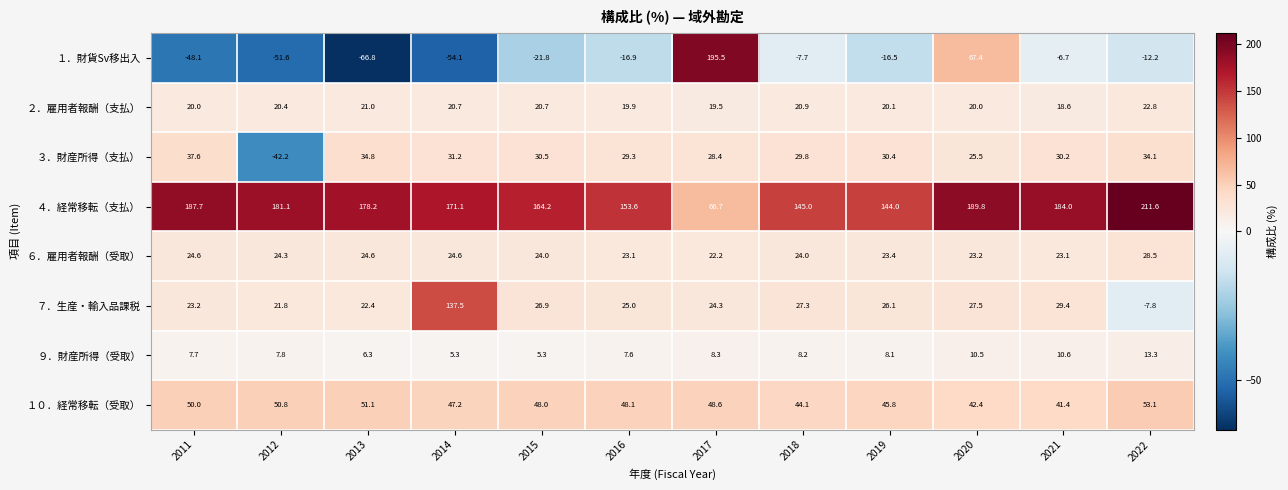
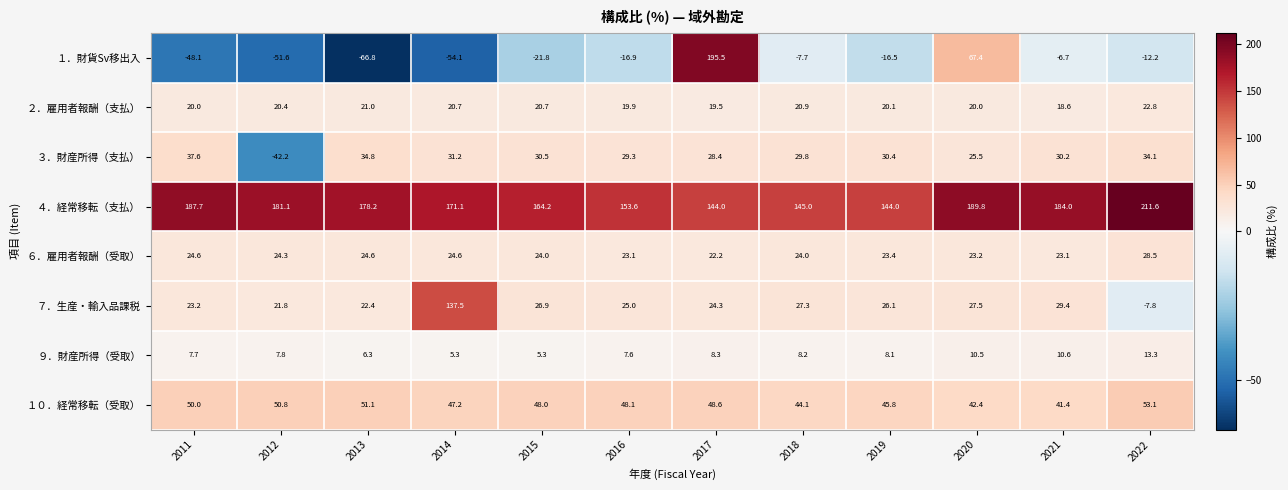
  {
    "１．財貨Sv移出入": {
      "2011": -48.1,
      "2012": -51.6,
      "2013": -66.8,
      "2014": -54.1,
      "2015": -21.8,
      "2016": -16.9,
      "2017": 195.5,
      "2018": -7.7,
      "2019": -16.5,
      "2020": 67.4,
      "2021": -6.7,
      "2022": -12.2
    },
    "２．雇用者報酬（支払）": {
      "2011": 20.0,
      "2012": 20.4,
      "2013": 21.0,
      "2014": 20.7,
      "2015": 20.7,
      "2016": 19.9,
      "2017": 19.5,
      "2018": 20.9,
      "2019": 20.1,
      "2020": 20.0,
      "2021": 18.6,
      "2022": 22.8
    },
    "３．財産所得（支払）": {
      "2011": 37.6,
      "2012": -42.2,
      "2013": 34.8,
      "2014": 31.2,
      "2015": 30.5,
      "2016": 29.3,
      "2017": 28.4,
      "2018": 29.8,
      "2019": 30.4,
      "2020": 25.5,
      "2021": 30.2,
      "2022": 34.1
    },
    "４．経常移転（支払）": {
      "2011": 187.7,
      "2012": 181.1,
      "2013": 178.2,
      "2014": 171.1,
      "2015": 164.2,
      "2016": 153.6,
-     "2017": 66.7,
+     "2017": 144.0,
      "2018": 145.0,
      "2019": 144.0,
      "2020": 189.8,
      "2021": 184.0,
      "2022": 211.6
    },
    "６．雇用者報酬（受取）": {
      "2011": 24.6,
      "2012": 24.3,
      "2013": 24.6,
      "2014": 24.6,
      "2015": 24.0,
      "2016": 23.1,
      "2017": 22.2,
      "2018": 24.0,
      "2019": 23.4,
      "2020": 23.2,
      "2021": 23.1,
      "2022": 28.5
    },
    "７．生産・輸入品課税": {
      "2011": 23.2,
      "2012": 21.8,
      "2013": 22.4,
      "2014": 137.5,
      "2015": 26.9,
      "2016": 25.0,
      "2017": 24.3,
      "2018": 27.3,
      "2019": 26.1,
      "2020": 27.5,
      "2021": 29.4,
      "2022": -7.8
    },
    "９．財産所得（受取）": {
      "2011": 7.7,
      "2012": 7.8,
      "2013": 6.3,
      "2014": 5.3,
      "2015": 5.3,
      "2016": 7.6,
      "2017": 8.3,
      "2018": 8.2,
      "2019": 8.1,
      "2020": 10.5,
      "2021": 10.6,
      "2022": 13.3
    },
    "１０．経常移転（受取）": {
      "2011": 50.0,
      "2012": 50.8,
      "2013": 51.1,
      "2014": 47.2,
      "2015": 48.0,
      "2016": 48.1,
      "2017": 48.6,
      "2018": 44.1,
      "2019": 45.8,
      "2020": 42.4,
      "2021": 41.4,
      "2022": 53.1
    }
  }
